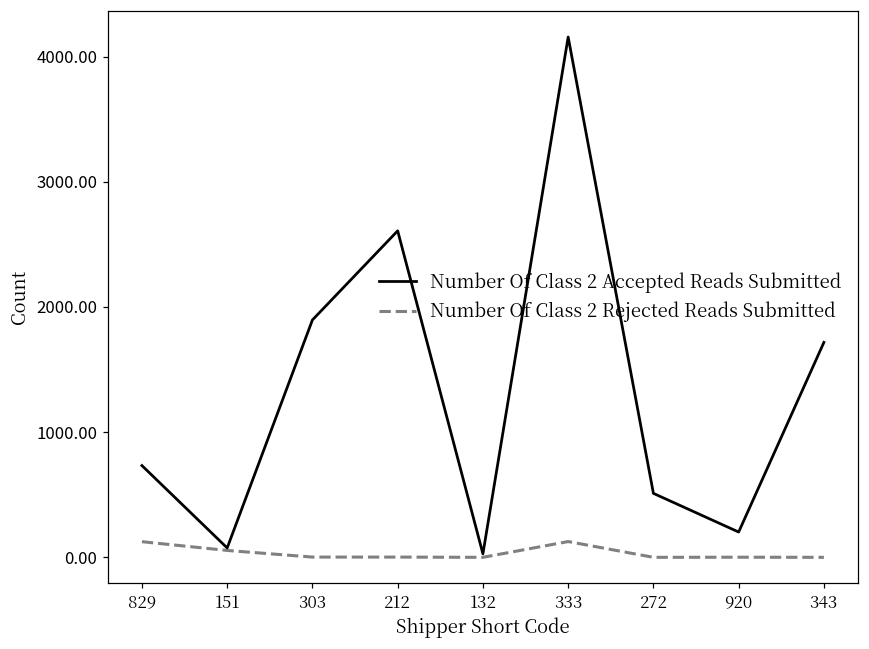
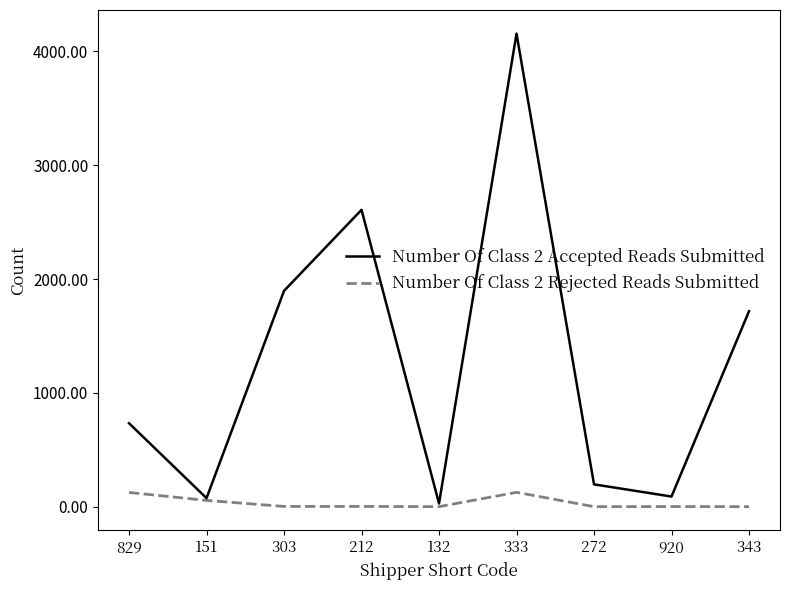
  {
    "Number Of Class 2 Accepted Reads Submitted": {
      "829": 730,
      "303": 1900,
      "212": 2610,
      "132": 30,
      "333": 4160,
-     "272": 510,
-     "920": 200,
+     "272": 200,
+     "920": 90,
      "343": 1720
    },
    "Number Of Class 2 Rejected Reads Submitted": {
      "829": 130,
      "303": 0,
      "212": 0,
      "132": 0,
      "333": 130,
      "272": 0,
      "920": 0,
      "343": 0
    }
  }
